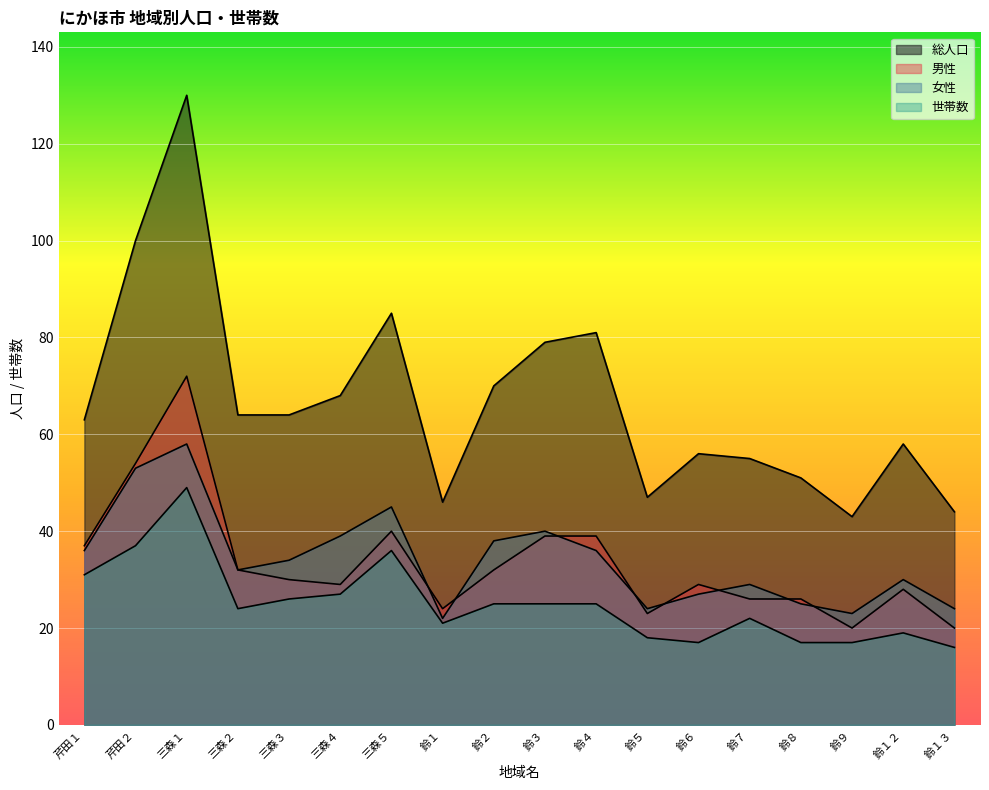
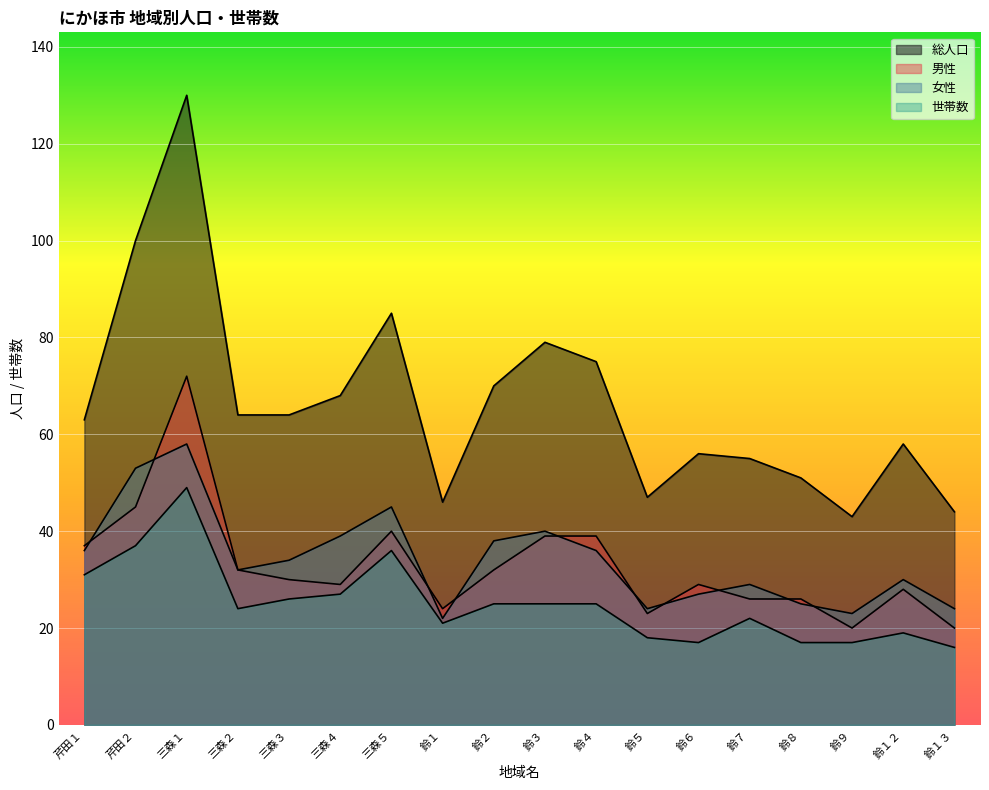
  {
    "総人口": {
      "芹田１": 63,
      "芹田２": 100,
      "三森１": 130,
      "三森２": 64,
      "三森３": 64,
      "三森４": 68,
      "三森５": 85,
      "鈴１": 46,
      "鈴２": 70,
      "鈴３": 79,
-     "鈴４": 81,
+     "鈴４": 75,
      "鈴５": 47,
      "鈴６": 56,
      "鈴７": 55,
      "鈴８": 51,
      "鈴９": 43,
      "鈴１２": 58,
      "鈴１３": 44
    },
    "男性": {
      "芹田１": 37,
-     "芹田２": 54,
+     "芹田２": 45,
      "三森１": 72,
      "三森３": 30,
      "三森４": 29,
      "三森５": 40,
      "鈴１": 24,
      "鈴２": 32,
      "鈴３": 39,
      "鈴４": 39,
      "鈴５": 23,
      "鈴６": 29,
      "鈴７": 26,
      "鈴８": 26,
      "鈴９": 20,
      "鈴１２": 28,
      "鈴１３": 20
    }
  }
